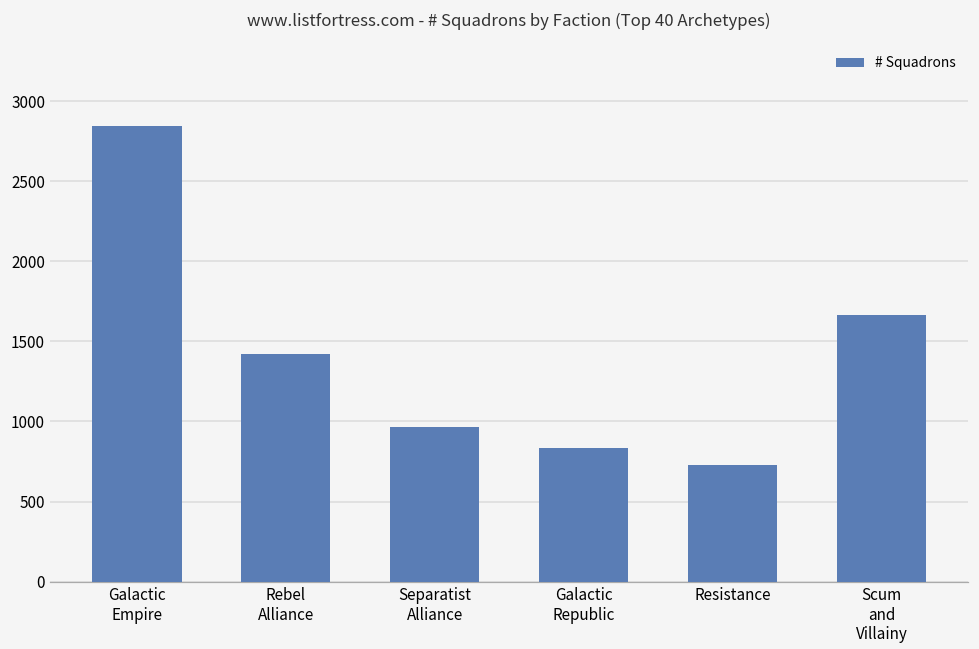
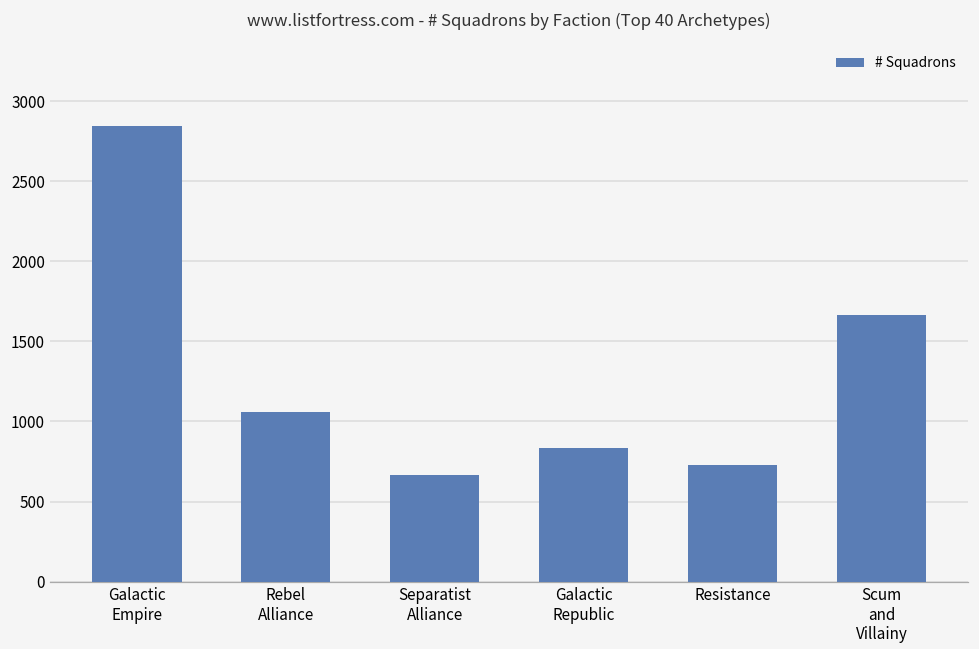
  {
    "Galactic Empire": 2850,
-   "Rebel Alliance": 1420,
-   "Separatist Alliance": 960,
+   "Rebel Alliance": 1060,
+   "Separatist Alliance": 670,
    "Galactic Republic": 830,
    "Resistance": 730,
    "Scum and Villainy": 1660
  }
